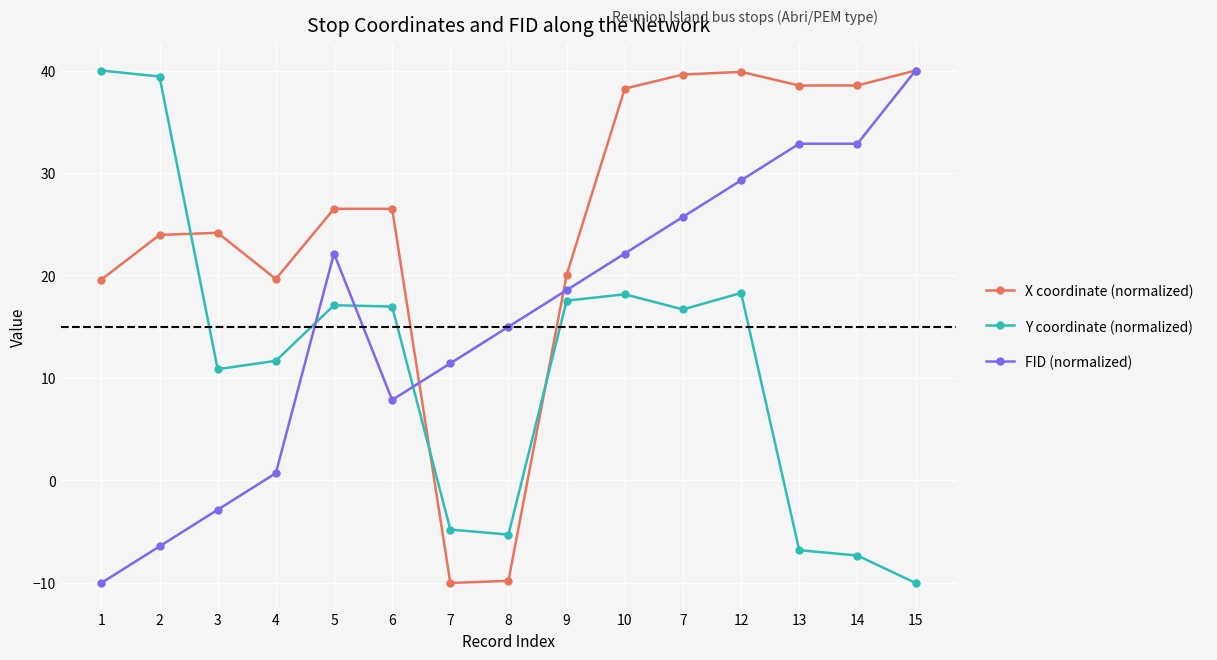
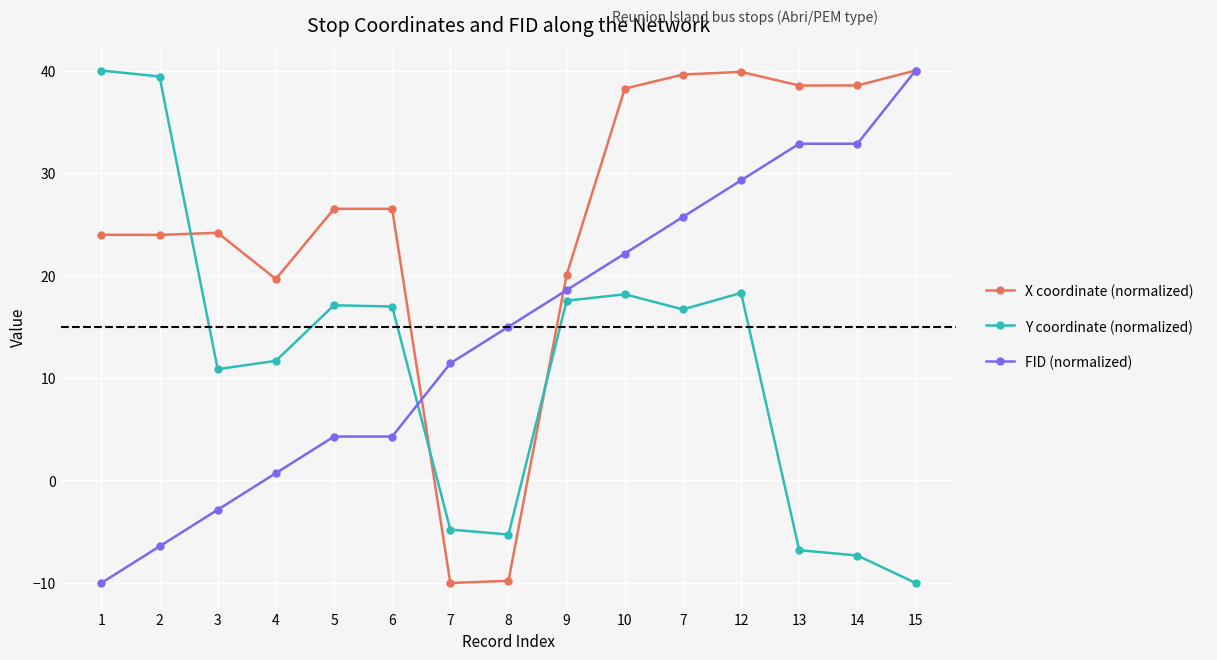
  {
    "X coordinate (normalized)": {
-     "1": 19.6,
+     "1": 24.0,
      "2": 24.0,
      "3": 24.2,
      "4": 19.7,
      "5": 26.5,
      "6": 26.5,
      "8": -9.8,
      "9": 20.1,
      "10": 38.2,
      "12": 39.9,
      "13": 38.5,
      "14": 38.5
    },
    "Y coordinate (normalized)": {
      "1": 40.0,
      "2": 39.4,
      "3": 10.9,
      "4": 11.7,
      "5": 17.1,
      "6": 17.0,
      "8": -5.3,
      "9": 17.5,
      "10": 18.2,
      "12": 18.3,
      "13": -6.8,
      "14": -7.3,
      "15": -10.0
    },
    "FID (normalized)": {
      "1": -10.0,
      "2": -6.4,
      "3": -2.9,
      "4": 0.7,
-     "5": 22.1,
-     "6": 7.9,
+     "5": 4.3,
+     "6": 4.3,
      "8": 15.0,
      "9": 18.6,
      "10": 22.1,
      "12": 29.3,
      "13": 32.9,
      "14": 32.9
    }
  }
